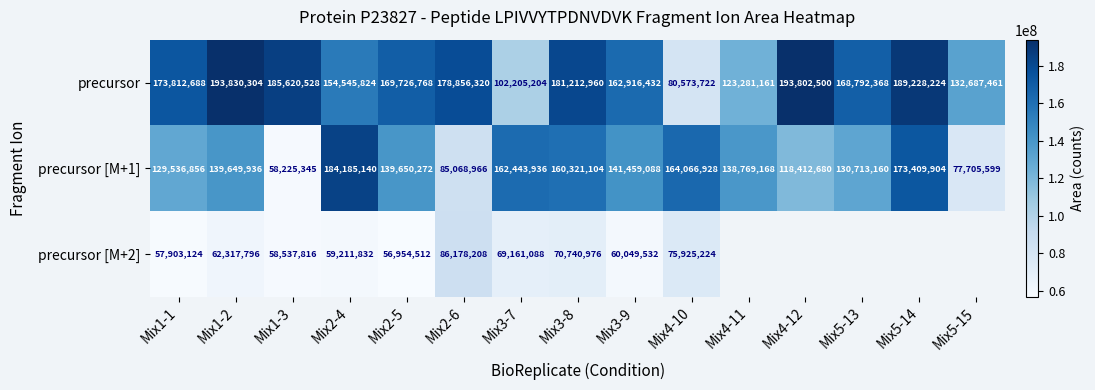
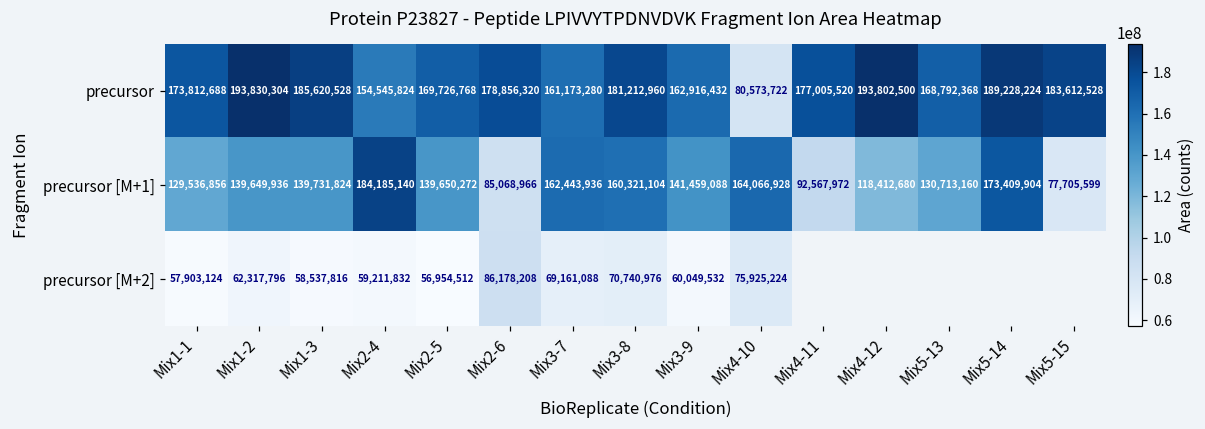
  {
    "precursor": {
      "Mix1-1": "173,812,688",
      "Mix1-2": "193,830,304",
      "Mix1-3": "185,620,528",
      "Mix2-4": "154,545,824",
      "Mix2-5": "169,726,768",
      "Mix2-6": "178,856,320",
-     "Mix3-7": "102,205,204",
+     "Mix3-7": "161,173,280",
      "Mix3-8": "181,212,960",
      "Mix3-9": "162,916,432",
      "Mix4-10": "80,573,722",
-     "Mix4-11": "123,281,161",
+     "Mix4-11": "177,005,520",
      "Mix4-12": "193,802,500",
      "Mix5-13": "168,792,368",
      "Mix5-14": "189,228,224",
-     "Mix5-15": "132,687,461"
+     "Mix5-15": "183,612,528"
    },
    "precursor [M+1]": {
      "Mix1-1": "129,536,856",
      "Mix1-2": "139,649,936",
-     "Mix1-3": "58,225,345",
+     "Mix1-3": "139,731,824",
      "Mix2-4": "184,185,140",
      "Mix2-5": "139,650,272",
      "Mix2-6": "85,068,966",
      "Mix3-7": "162,443,936",
      "Mix3-8": "160,321,104",
      "Mix3-9": "141,459,088",
      "Mix4-10": "164,066,928",
-     "Mix4-11": "138,769,168",
+     "Mix4-11": "92,567,972",
      "Mix4-12": "118,412,680",
      "Mix5-13": "130,713,160",
      "Mix5-14": "173,409,904",
      "Mix5-15": "77,705,599"
    },
    "precursor [M+2]": {
      "Mix1-1": "57,903,124",
      "Mix1-2": "62,317,796",
      "Mix1-3": "58,537,816",
      "Mix2-4": "59,211,832",
      "Mix2-5": "56,954,512",
      "Mix2-6": "86,178,208",
      "Mix3-7": "69,161,088",
      "Mix3-8": "70,740,976",
      "Mix3-9": "60,049,532",
      "Mix4-10": "75,925,224"
    }
  }
